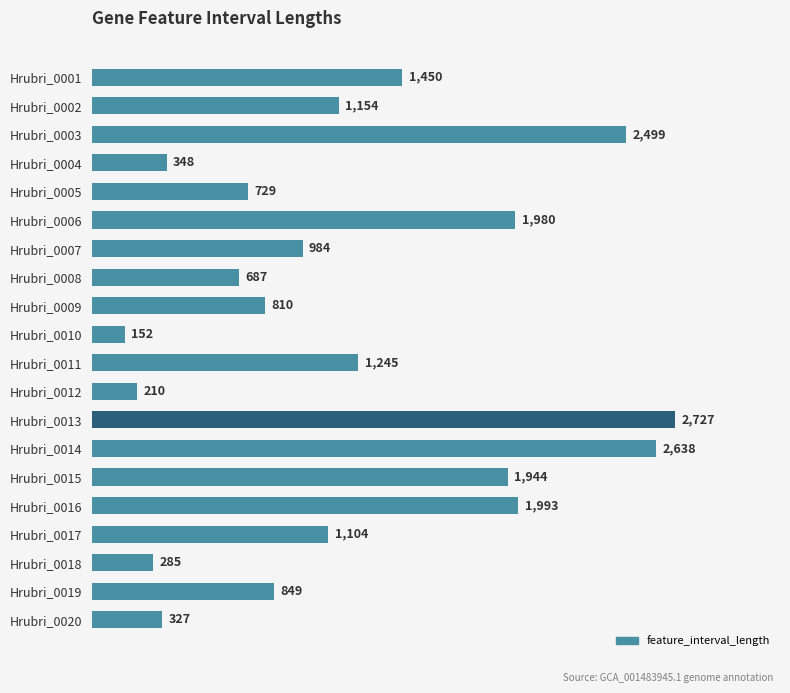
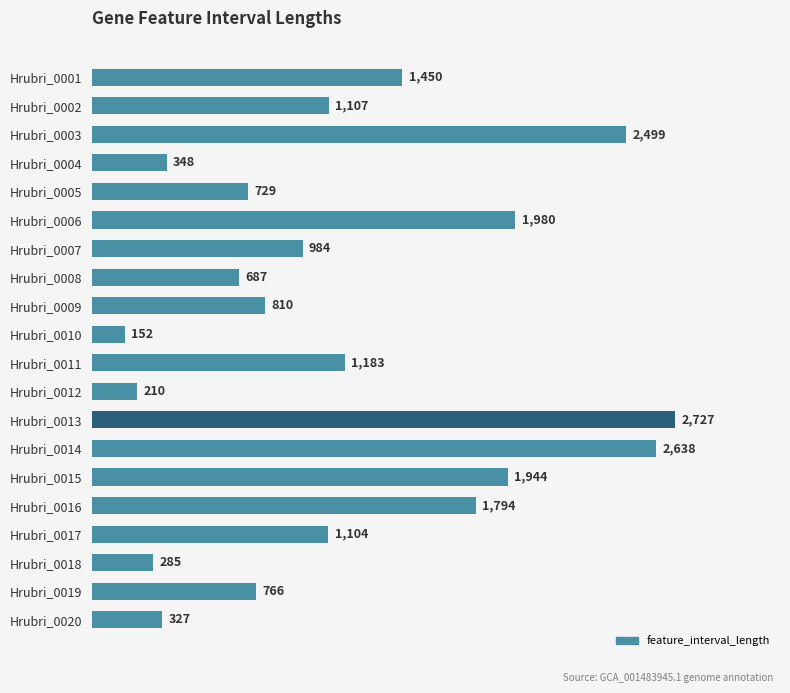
  {
    "Hrubri_0001": "1,450",
-   "Hrubri_0002": "1,154",
+   "Hrubri_0002": "1,107",
    "Hrubri_0003": "2,499",
    "Hrubri_0004": "348",
    "Hrubri_0005": "729",
    "Hrubri_0006": "1,980",
    "Hrubri_0007": "984",
    "Hrubri_0008": "687",
    "Hrubri_0009": "810",
    "Hrubri_0010": "152",
-   "Hrubri_0011": "1,245",
+   "Hrubri_0011": "1,183",
    "Hrubri_0012": "210",
    "Hrubri_0013": "2,727",
    "Hrubri_0014": "2,638",
    "Hrubri_0015": "1,944",
-   "Hrubri_0016": "1,993",
+   "Hrubri_0016": "1,794",
    "Hrubri_0017": "1,104",
    "Hrubri_0018": "285",
-   "Hrubri_0019": "849",
+   "Hrubri_0019": "766",
    "Hrubri_0020": "327"
  }
